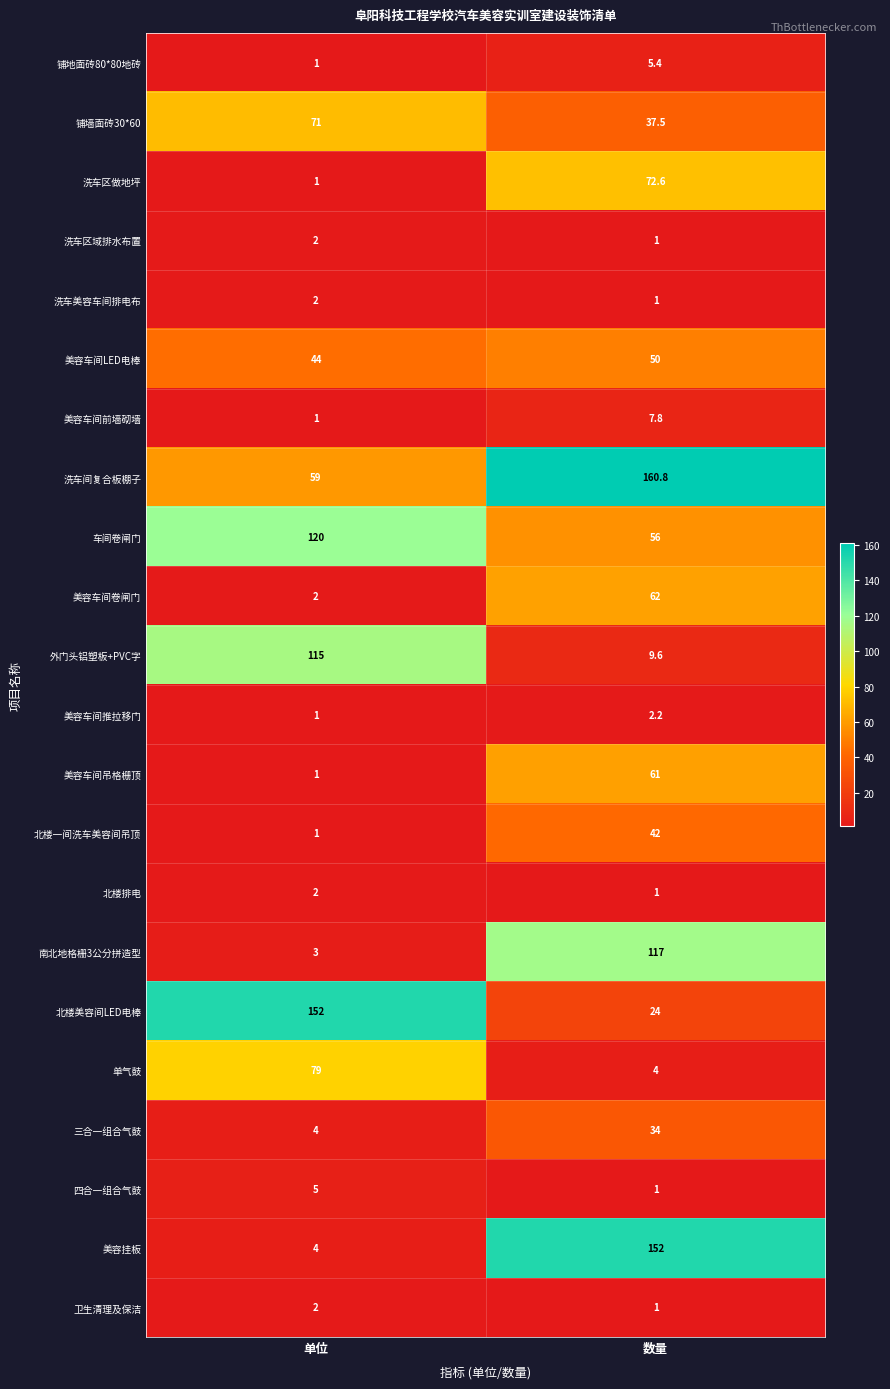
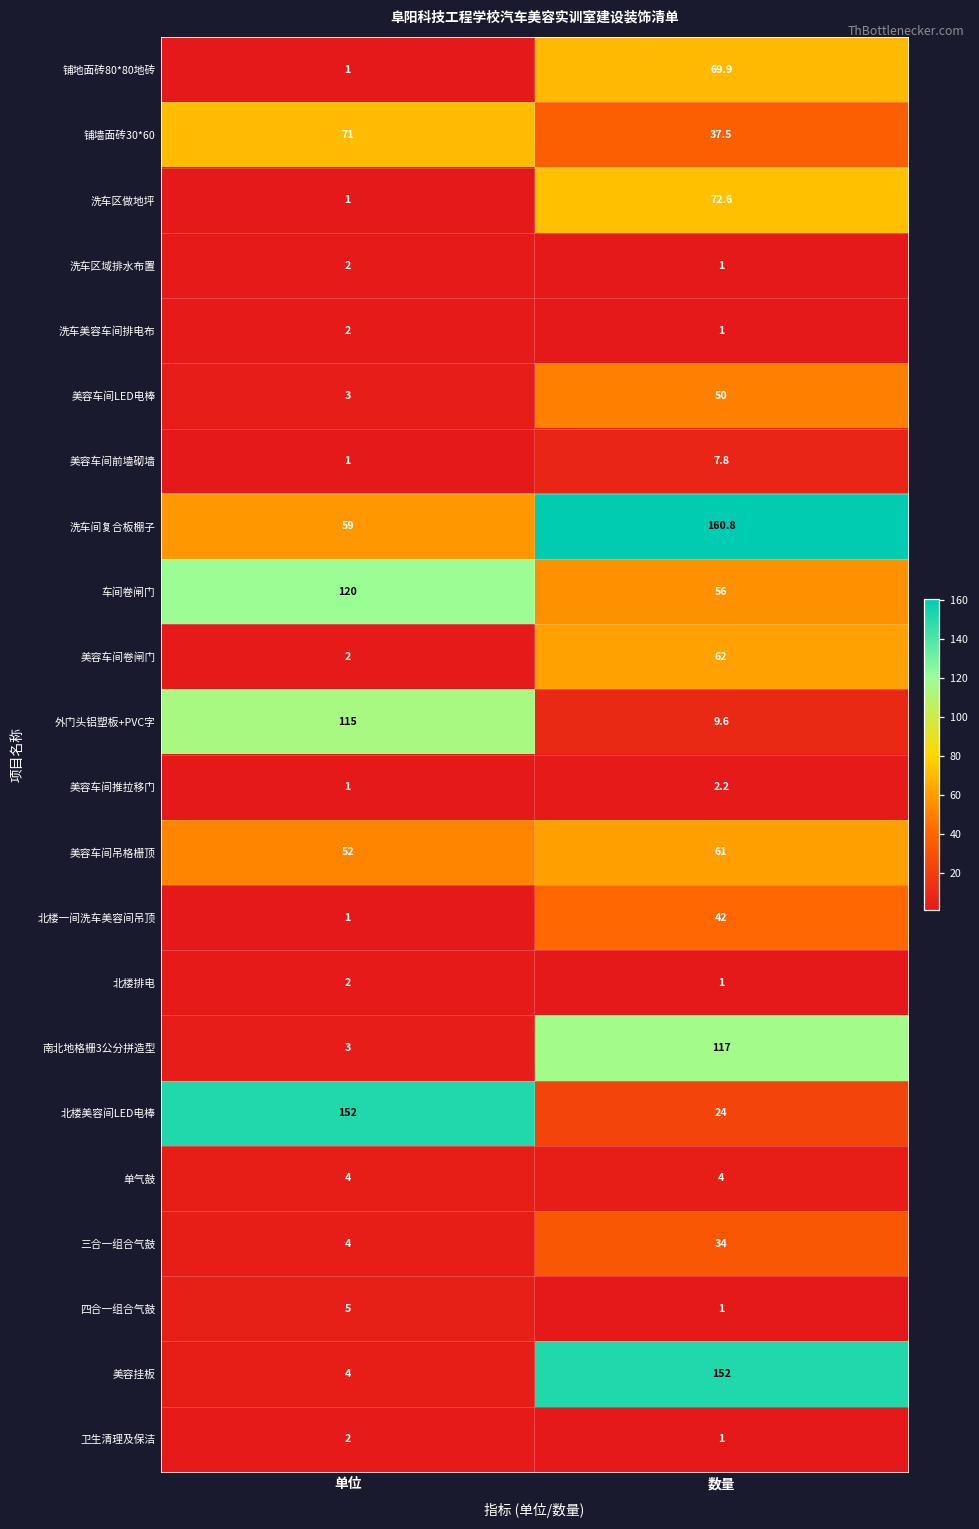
  {
    "铺地面砖80*80地砖": {
      "单位": 1,
-     "数量": 5.4
+     "数量": 69.9
    },
    "铺墙面砖30*60": {
      "单位": 71,
      "数量": 37.5
    },
    "洗车区做地坪": {
      "单位": 1,
      "数量": 72.6
    },
    "洗车区域排水布置": {
      "单位": 2,
      "数量": 1
    },
    "洗车美容车间排电布": {
      "单位": 2,
      "数量": 1
    },
    "美容车间LED电棒": {
-     "单位": 44,
+     "单位": 3,
      "数量": 50
    },
    "美容车间前墙砌墙": {
      "单位": 1,
      "数量": 7.8
    },
    "洗车间复合板棚子": {
      "单位": 59,
      "数量": 160.8
    },
    "车间卷闸门": {
      "单位": 120,
      "数量": 56
    },
    "美容车间卷闸门": {
      "单位": 2,
      "数量": 62
    },
    "外门头铝塑板+PVC字": {
      "单位": 115,
      "数量": 9.6
    },
    "美容车间推拉移门": {
      "单位": 1,
      "数量": 2.2
    },
    "美容车间吊格栅顶": {
-     "单位": 1,
+     "单位": 52,
      "数量": 61
    },
    "北楼一间洗车美容间吊顶": {
      "单位": 1,
      "数量": 42
    },
    "北楼排电": {
      "单位": 2,
      "数量": 1
    },
    "南北地格栅3公分拼造型": {
      "单位": 3,
      "数量": 117
    },
    "北楼美容间LED电棒": {
      "单位": 152,
      "数量": 24
    },
    "单气鼓": {
-     "单位": 79,
+     "单位": 4,
      "数量": 4
    },
    "三合一组合气鼓": {
      "单位": 4,
      "数量": 34
    },
    "四合一组合气鼓": {
      "单位": 5,
      "数量": 1
    },
    "美容挂板": {
      "单位": 4,
      "数量": 152
    },
    "卫生清理及保洁": {
      "单位": 2,
      "数量": 1
    }
  }
